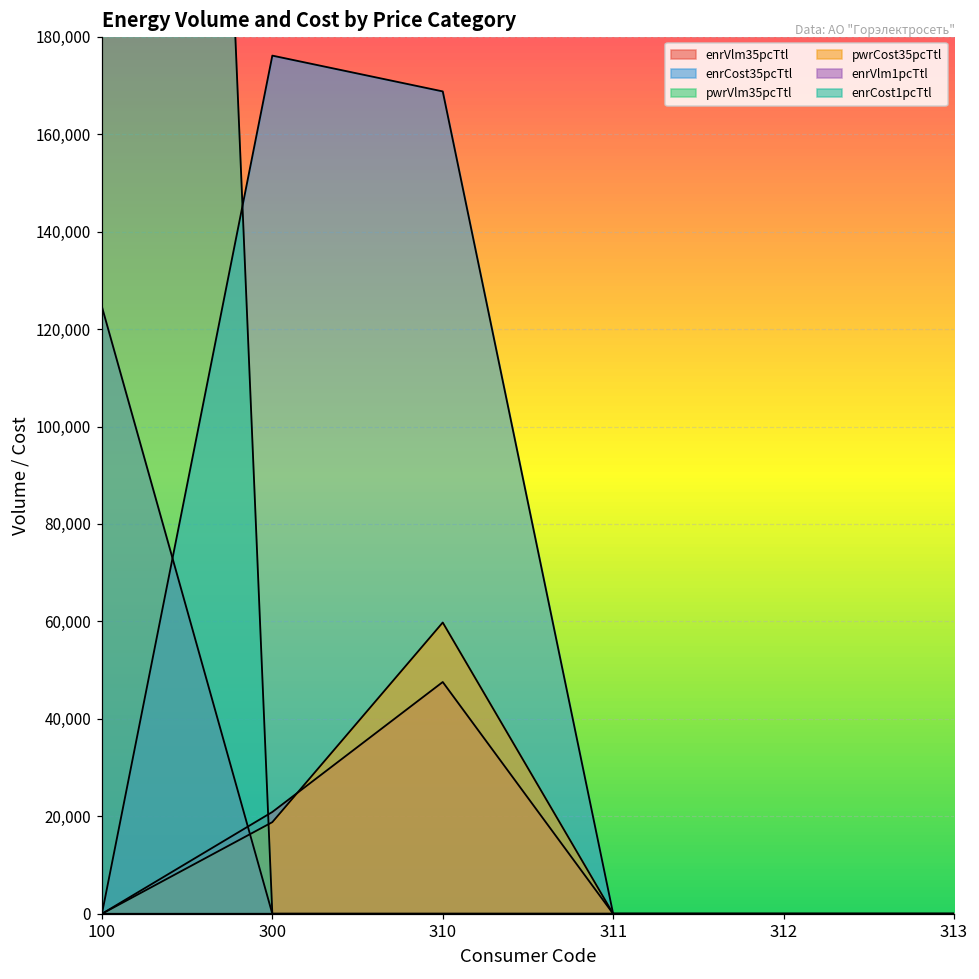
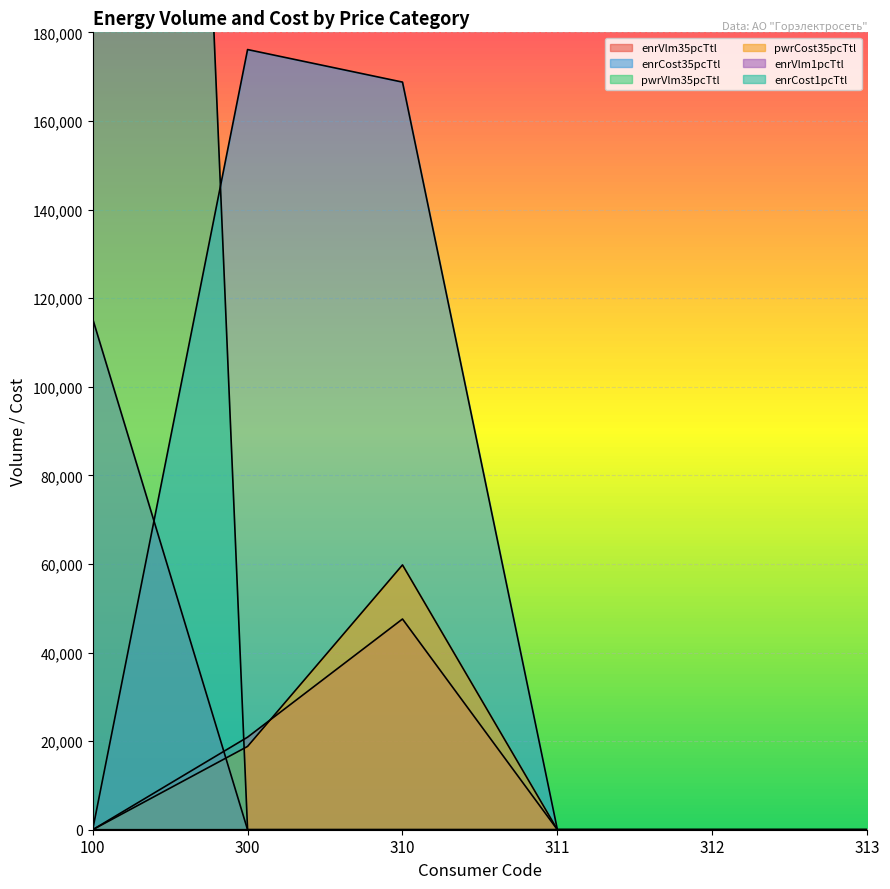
  {
    "enrVlm35pcTtl": {
      "300": "21,000",
      "310": "48,000"
    },
    "enrCost35pcTtl": {
      "300": "176,000",
      "310": "169,000"
    },
    "pwrCost35pcTtl": {
      "300": "19,000",
      "310": "60,000"
    },
    "enrVlm1pcTtl": {
-     "100": "125,000"
+     "100": "115,000"
    }
  }
